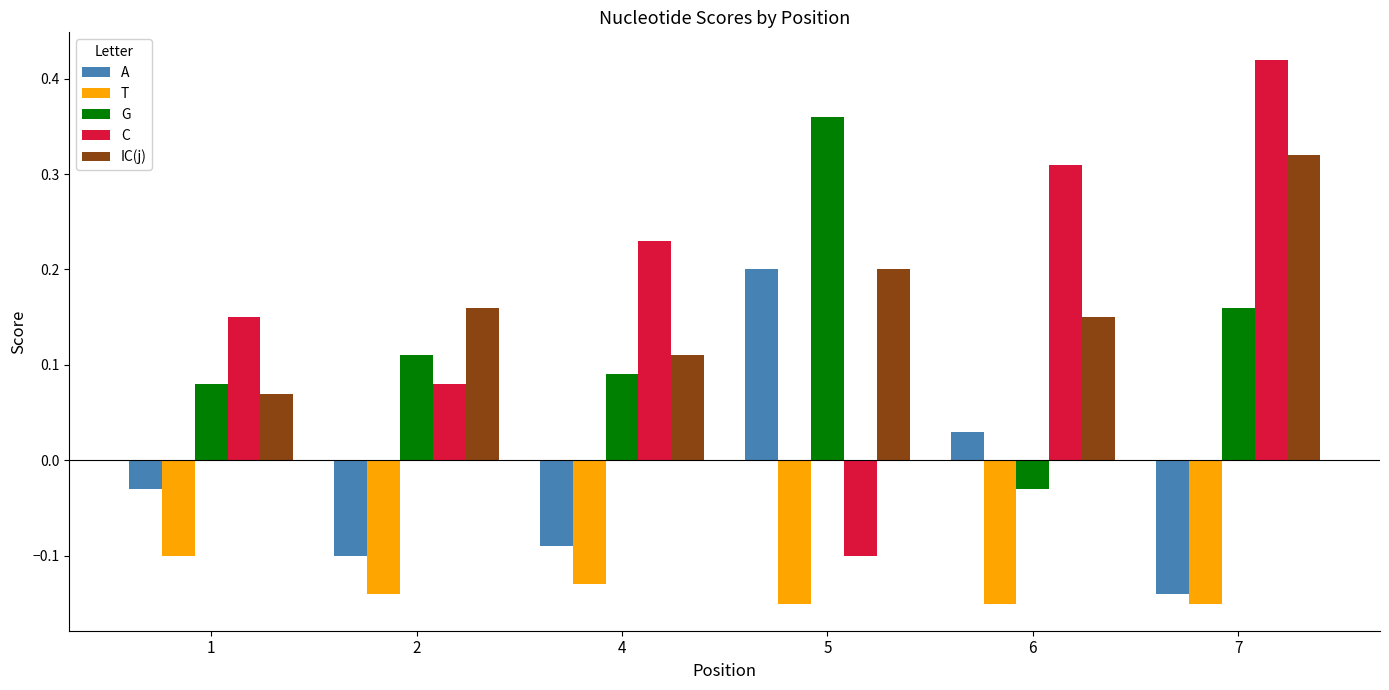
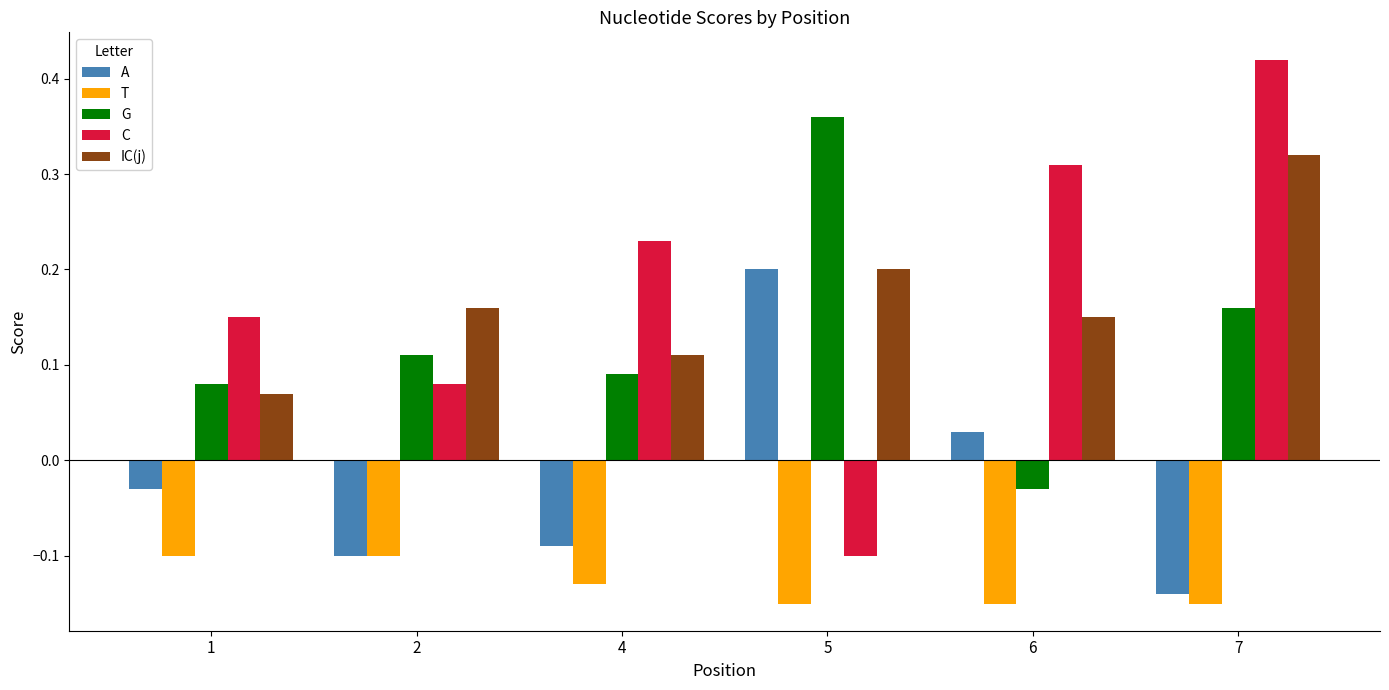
  {
    "A": {
      "1": -0.03,
      "2": -0.10,
      "4": -0.09,
      "5": 0.20,
      "6": 0.03,
      "7": -0.14
    },
    "T": {
      "1": -0.10,
-     "2": -0.14,
+     "2": -0.10,
      "4": -0.13,
      "5": -0.15,
      "6": -0.15,
      "7": -0.15
    },
    "G": {
      "1": 0.08,
      "2": 0.11,
      "4": 0.09,
      "5": 0.36,
      "6": -0.03,
      "7": 0.16
    },
    "C": {
      "1": 0.15,
      "2": 0.08,
      "4": 0.23,
      "5": -0.10,
      "6": 0.31,
      "7": 0.42
    },
    "IC(j)": {
      "1": 0.07,
      "2": 0.16,
      "4": 0.11,
      "5": 0.20,
      "6": 0.15,
      "7": 0.32
    }
  }
